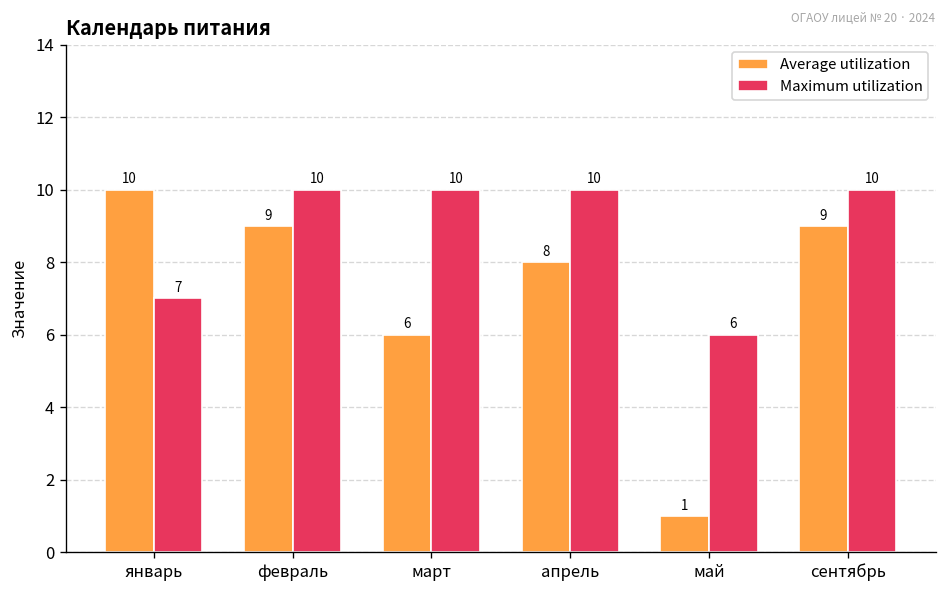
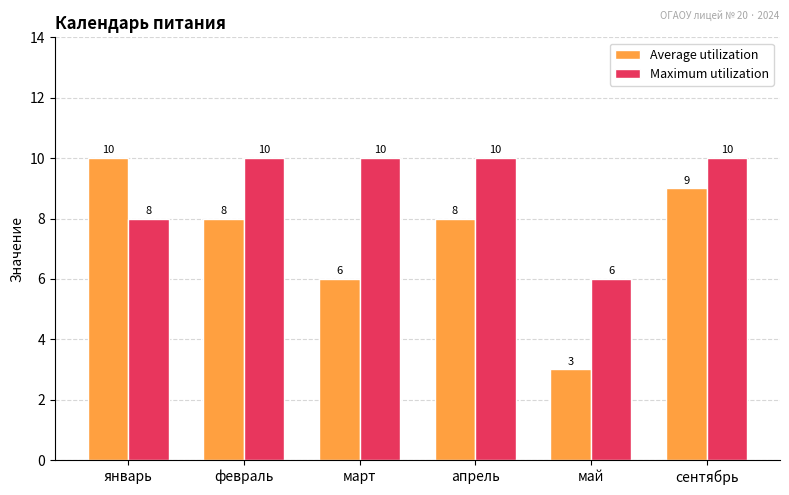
  {
    "Average utilization": {
      "январь": 10,
-     "февраль": 9,
+     "февраль": 8,
      "март": 6,
      "апрель": 8,
-     "май": 1,
+     "май": 3,
      "сентябрь": 9
    },
    "Maximum utilization": {
-     "январь": 7,
+     "январь": 8,
      "февраль": 10,
      "март": 10,
      "апрель": 10,
      "май": 6,
      "сентябрь": 10
    }
  }
